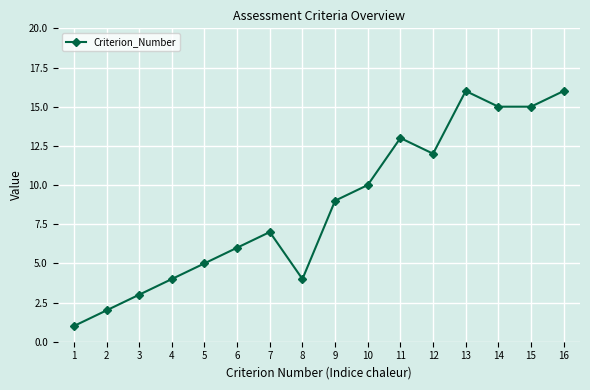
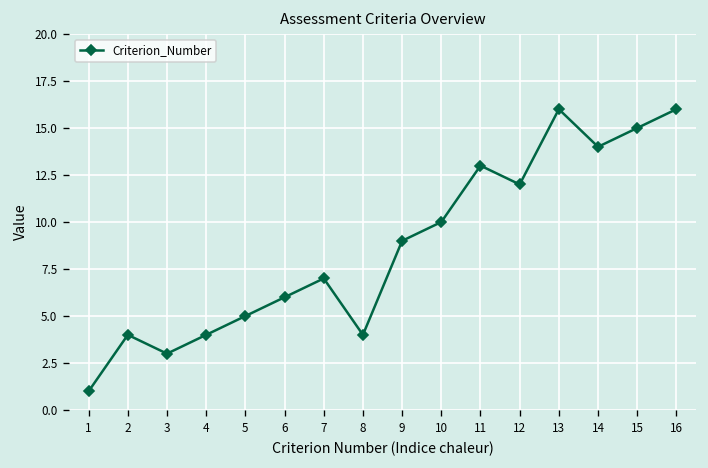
  {
    "1": 1,
-   "2": 2,
+   "2": 4,
    "3": 3,
    "4": 4,
    "5": 5,
    "6": 6,
    "7": 7,
    "8": 4,
    "9": 9,
    "10": 10,
    "11": 13,
    "12": 12,
    "13": 16,
-   "14": 15,
+   "14": 14,
    "15": 15,
    "16": 16
  }
